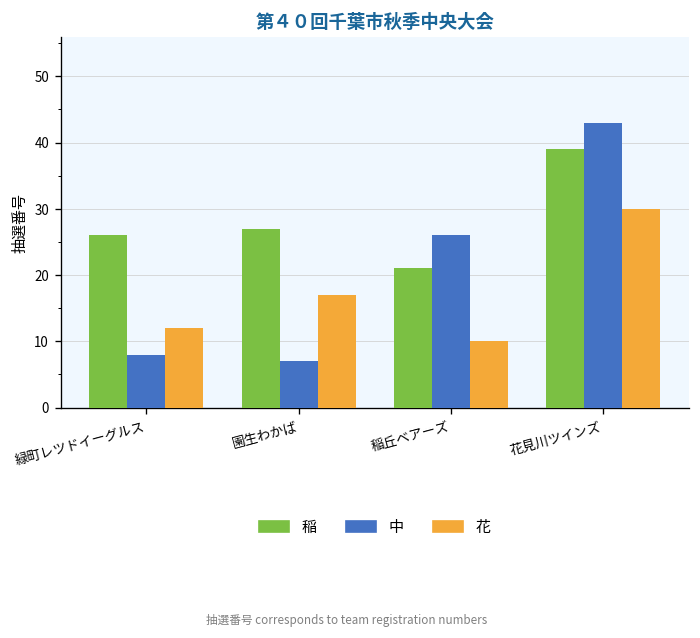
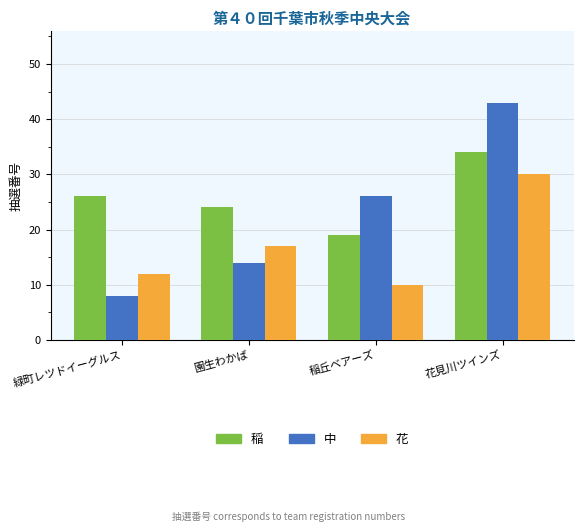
  {
    "稲": {
      "緑町レツドイーグルス": 26,
-     "園生わかば": 27,
-     "稲丘ベアーズ": 21,
-     "花見川ツインズ": 39
+     "園生わかば": 24,
+     "稲丘ベアーズ": 19,
+     "花見川ツインズ": 34
    },
    "中": {
      "緑町レツドイーグルス": 8,
-     "園生わかば": 7,
+     "園生わかば": 14,
      "稲丘ベアーズ": 26,
      "花見川ツインズ": 43
    },
    "花": {
      "緑町レツドイーグルス": 12,
      "園生わかば": 17,
      "稲丘ベアーズ": 10,
      "花見川ツインズ": 30
    }
  }
